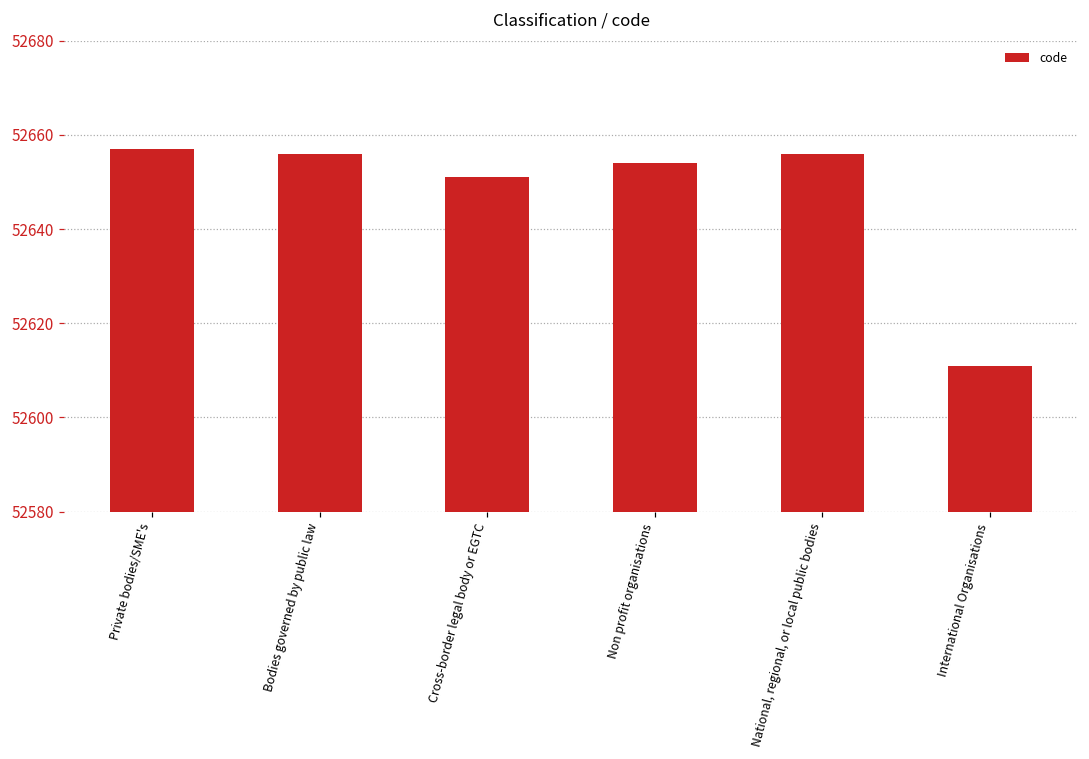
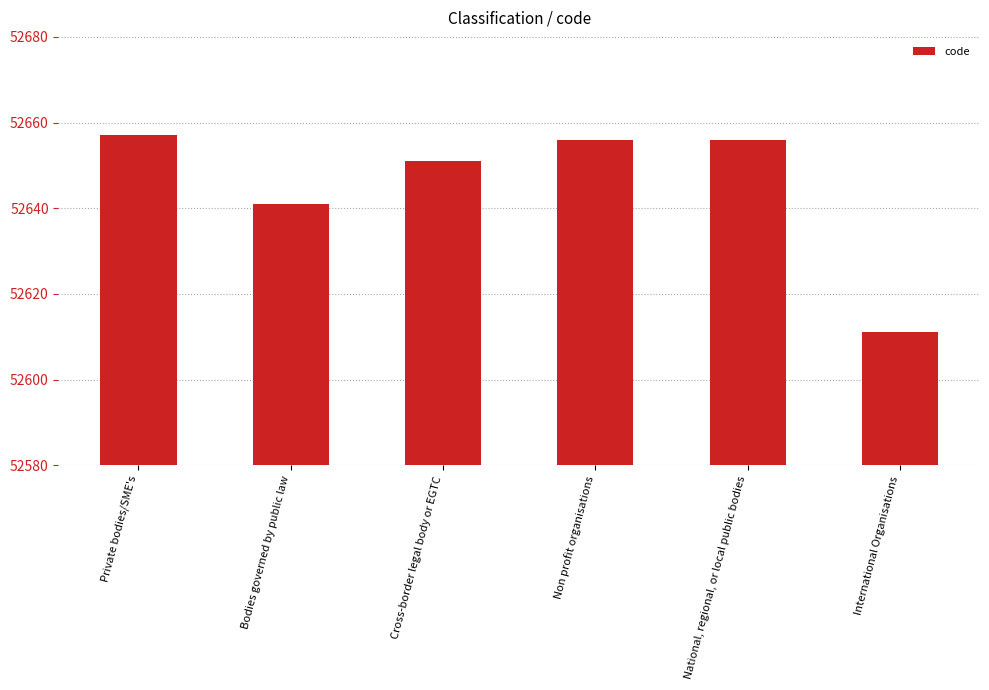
  {
    "Private bodies/SME's": 52657,
-   "Bodies governed by public law": 52656,
+   "Bodies governed by public law": 52641,
    "Cross-border legal body or EGTC": 52651,
-   "Non profit organisations": 52654,
+   "Non profit organisations": 52656,
    "National, regional, or local public bodies": 52656,
    "International Organisations": 52611
  }
